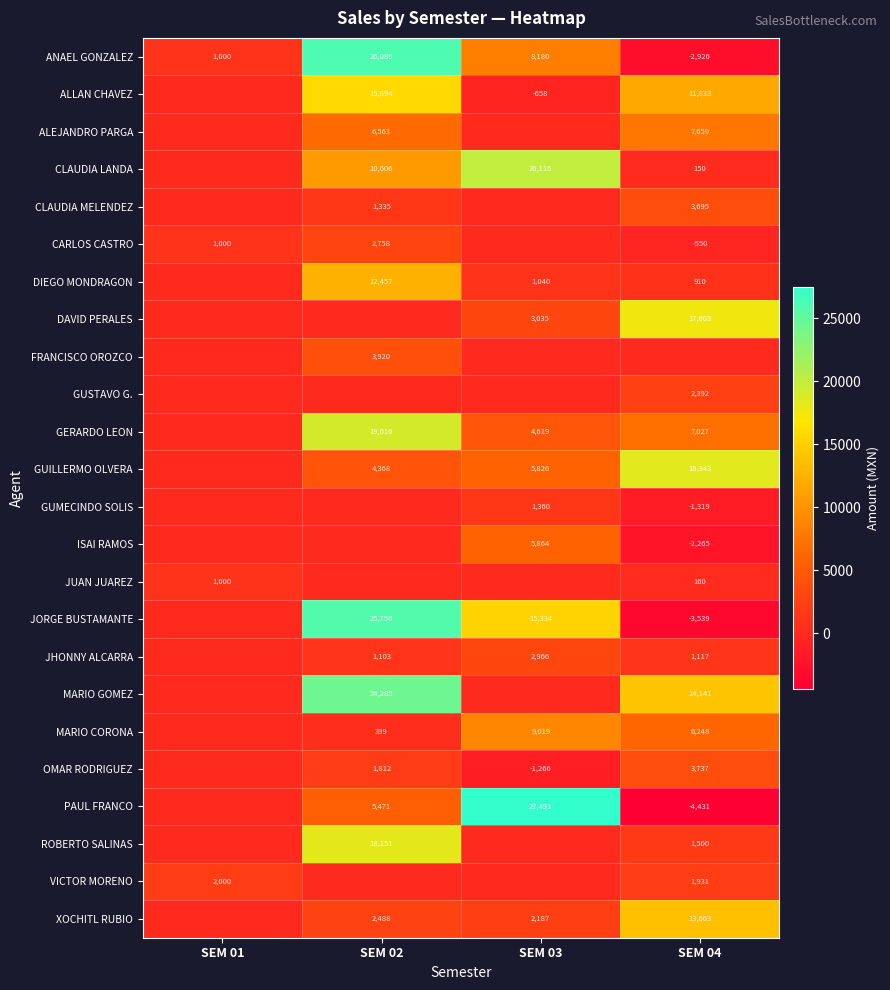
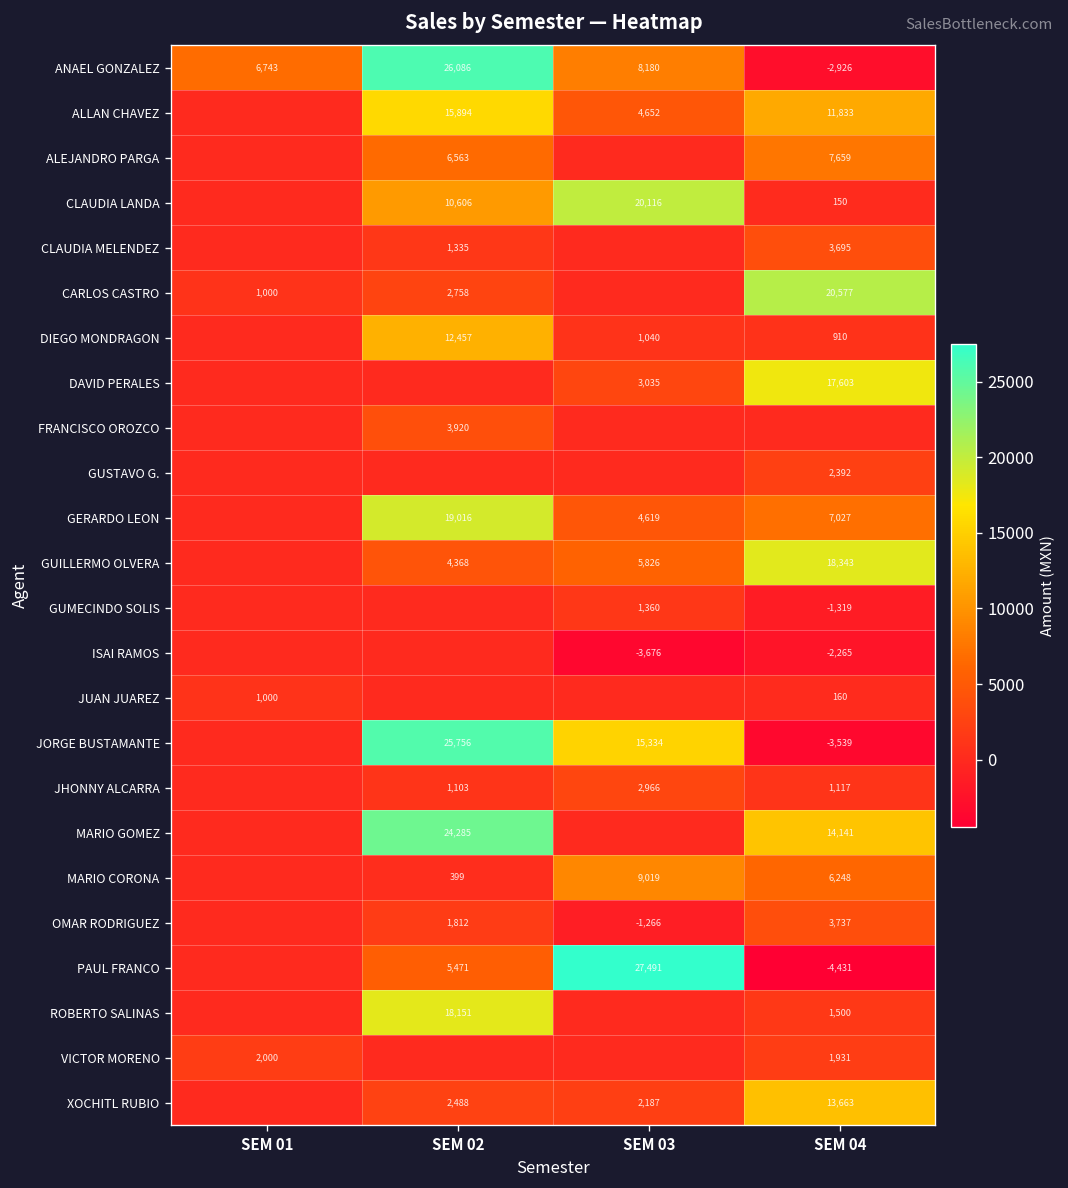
  {
    "ANAEL GONZALEZ": {
-     "SEM 01": "1,000",
+     "SEM 01": "6,743",
      "SEM 02": "26,086",
      "SEM 03": "8,180",
      "SEM 04": "-2,926"
    },
    "ALLAN CHAVEZ": {
      "SEM 02": "15,894",
-     "SEM 03": "-658",
+     "SEM 03": "4,652",
      "SEM 04": "11,833"
    },
    "ALEJANDRO PARGA": {
      "SEM 02": "6,563",
      "SEM 04": "7,659"
    },
    "CLAUDIA LANDA": {
      "SEM 02": "10,606",
      "SEM 03": "20,116",
      "SEM 04": "150"
    },
    "CLAUDIA MELENDEZ": {
      "SEM 02": "1,335",
      "SEM 04": "3,695"
    },
    "CARLOS CASTRO": {
      "SEM 01": "1,000",
      "SEM 02": "2,758",
-     "SEM 04": "-550"
+     "SEM 04": "20,577"
    },
    "DIEGO MONDRAGON": {
      "SEM 02": "12,457",
      "SEM 03": "1,040",
      "SEM 04": "910"
    },
    "DAVID PERALES": {
      "SEM 03": "3,035",
      "SEM 04": "17,603"
    },
    "FRANCISCO OROZCO": {
      "SEM 02": "3,920"
    },
    "GUSTAVO G.": {
      "SEM 04": "2,392"
    },
    "GERARDO LEON": {
      "SEM 02": "19,016",
      "SEM 03": "4,619",
      "SEM 04": "7,027"
    },
    "GUILLERMO OLVERA": {
      "SEM 02": "4,368",
      "SEM 03": "5,826",
      "SEM 04": "18,343"
    },
    "GUMECINDO SOLIS": {
      "SEM 03": "1,360",
      "SEM 04": "-1,319"
    },
    "ISAI RAMOS": {
-     "SEM 03": "5,864",
+     "SEM 03": "-3,676",
      "SEM 04": "-2,265"
    },
    "JUAN JUAREZ": {
      "SEM 01": "1,000",
      "SEM 04": "160"
    },
    "JORGE BUSTAMANTE": {
      "SEM 02": "25,756",
      "SEM 03": "15,334",
      "SEM 04": "-3,539"
    },
    "JHONNY ALCARRA": {
      "SEM 02": "1,103",
      "SEM 03": "2,966",
      "SEM 04": "1,117"
    },
    "MARIO GOMEZ": {
      "SEM 02": "24,285",
      "SEM 04": "14,141"
    },
    "MARIO CORONA": {
      "SEM 02": "399",
      "SEM 03": "9,019",
      "SEM 04": "6,248"
    },
    "OMAR RODRIGUEZ": {
      "SEM 02": "1,812",
      "SEM 03": "-1,266",
      "SEM 04": "3,737"
    },
    "PAUL FRANCO": {
      "SEM 02": "5,471",
      "SEM 03": "27,491",
      "SEM 04": "-4,431"
    },
    "ROBERTO SALINAS": {
      "SEM 02": "18,151",
      "SEM 04": "1,500"
    },
    "VICTOR MORENO": {
      "SEM 01": "2,000",
      "SEM 04": "1,931"
    },
    "XOCHITL RUBIO": {
      "SEM 02": "2,488",
      "SEM 03": "2,187",
      "SEM 04": "13,663"
    }
  }
